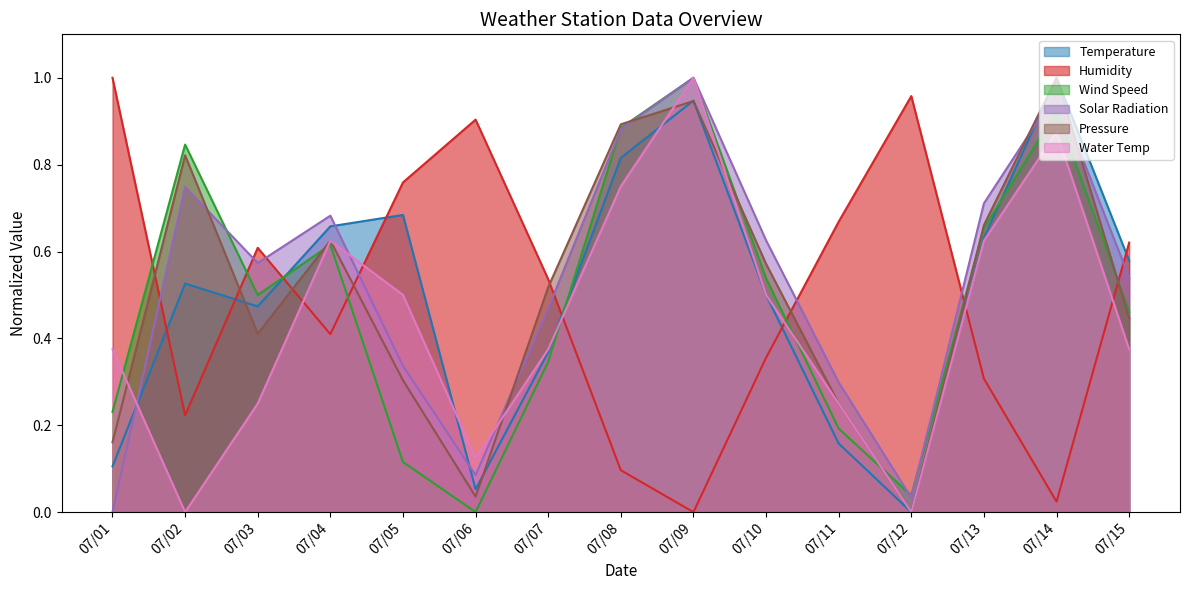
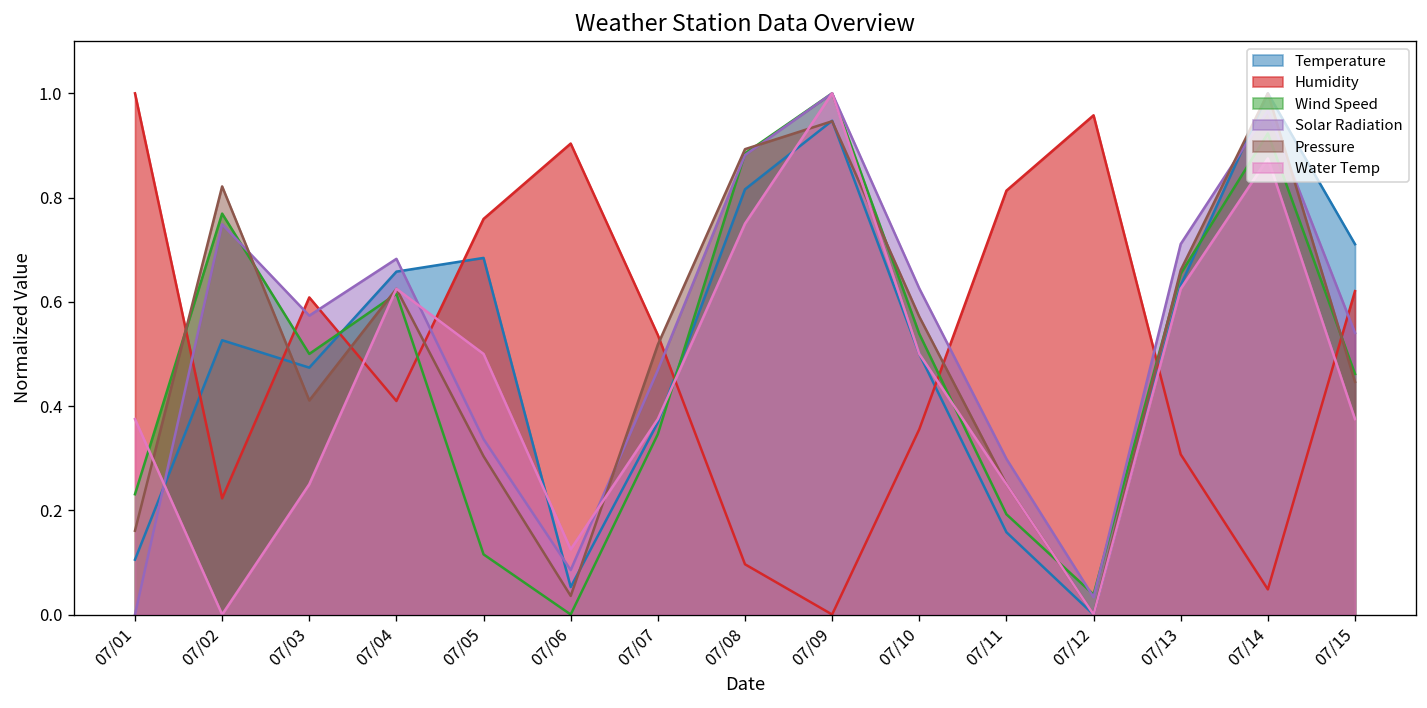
  {
    "Temperature": {
      "07/01": 0.11,
      "07/02": 0.53,
      "07/03": 0.47,
      "07/04": 0.66,
      "07/05": 0.68,
      "07/06": 0.05,
      "07/07": 0.37,
      "07/08": 0.82,
      "07/11": 0.16,
      "07/13": 0.63,
-     "07/15": 0.58
+     "07/15": 0.71
    },
    "Humidity": {
      "07/01": 1.00,
      "07/02": 0.22,
      "07/03": 0.61,
      "07/04": 0.41,
      "07/05": 0.76,
      "07/06": 0.90,
      "07/07": 0.54,
      "07/08": 0.10,
      "07/09": 0.00,
      "07/10": 0.36,
-     "07/11": 0.67,
+     "07/11": 0.81,
      "07/12": 0.96,
      "07/13": 0.31,
-     "07/14": 0.02,
+     "07/14": 0.05,
      "07/15": 0.62
    },
    "Wind Speed": {
      "07/01": 0.23,
-     "07/02": 0.85,
+     "07/02": 0.77,
      "07/03": 0.50,
      "07/04": 0.62,
      "07/05": 0.12,
      "07/06": 0.00,
      "07/07": 0.35,
      "07/10": 0.54,
      "07/11": 0.19,
      "07/13": 0.65,
      "07/15": 0.46
    },
    "Pressure": {
      "07/01": 0.16,
      "07/02": 0.82,
      "07/03": 0.41,
      "07/05": 0.30,
      "07/06": 0.04,
      "07/07": 0.52,
      "07/08": 0.89,
      "07/10": 0.57,
      "07/13": 0.66,
      "07/15": 0.45
    }
  }
